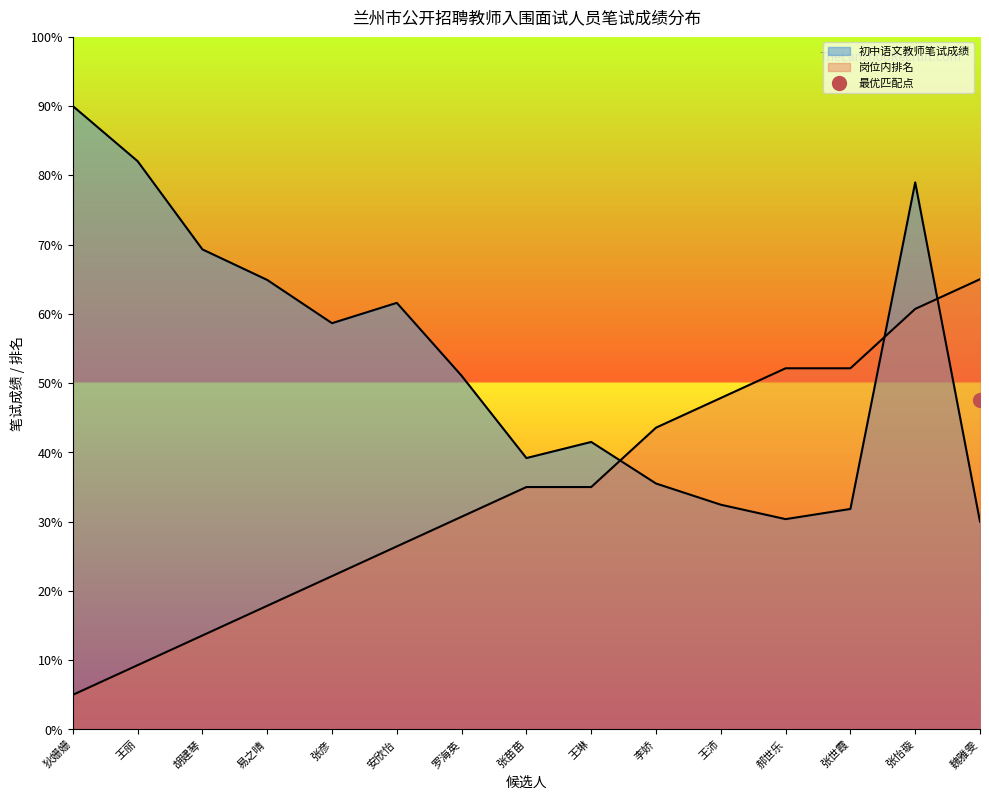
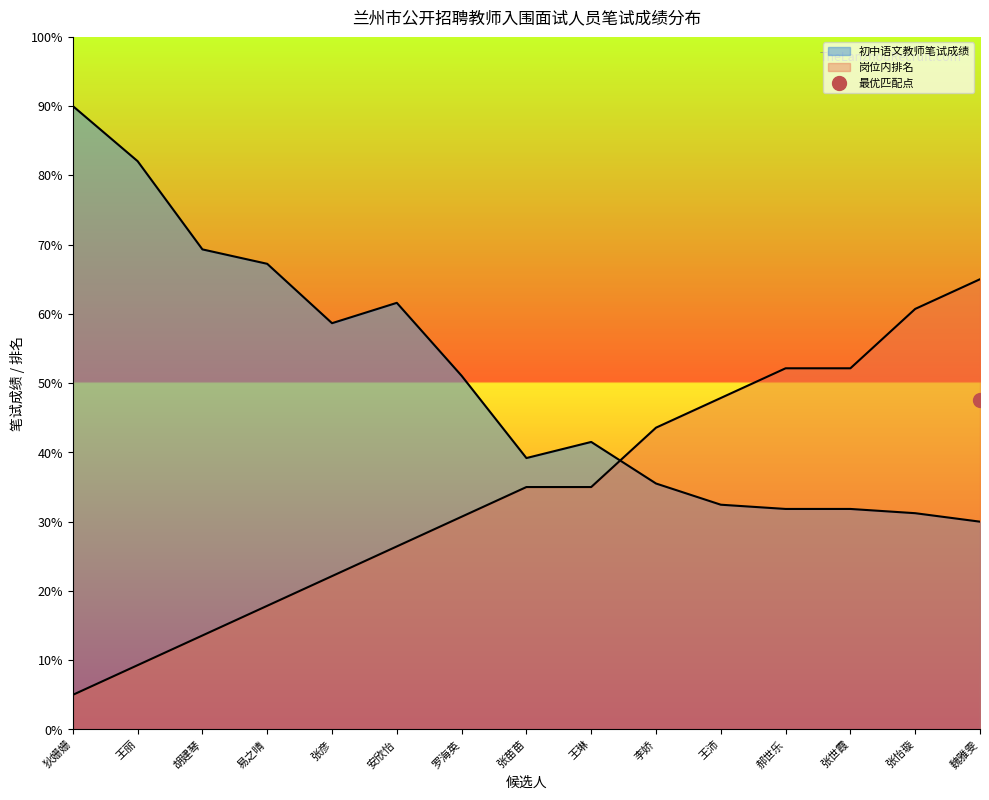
  {
    "初中语文教师笔试成绩": {
      "狄姗姗": "90%",
      "王丽": "82%",
      "胡建琴": "69%",
-     "易之晴": "65%",
+     "易之晴": "67%",
      "张彦": "59%",
      "安欣怡": "62%",
      "罗海英": "51%",
      "张苗苗": "39%",
      "王琳": "42%",
      "李娇": "36%",
      "王沛": "32%",
-     "郝世乐": "30%",
+     "郝世乐": "32%",
      "张世霞": "32%",
-     "张怡璇": "79%",
+     "张怡璇": "31%",
      "魏雅雯": "30%"
    }
  }
